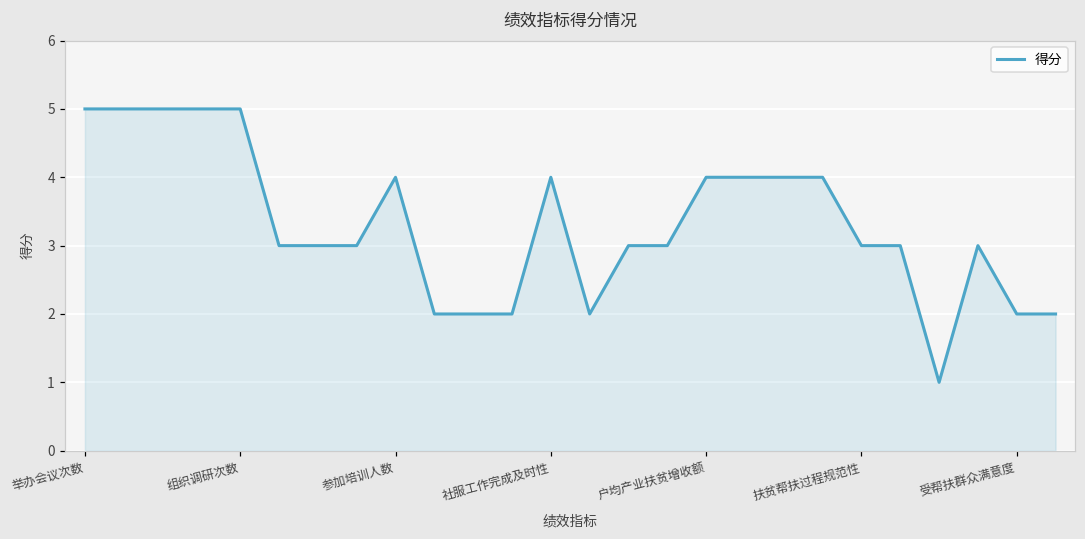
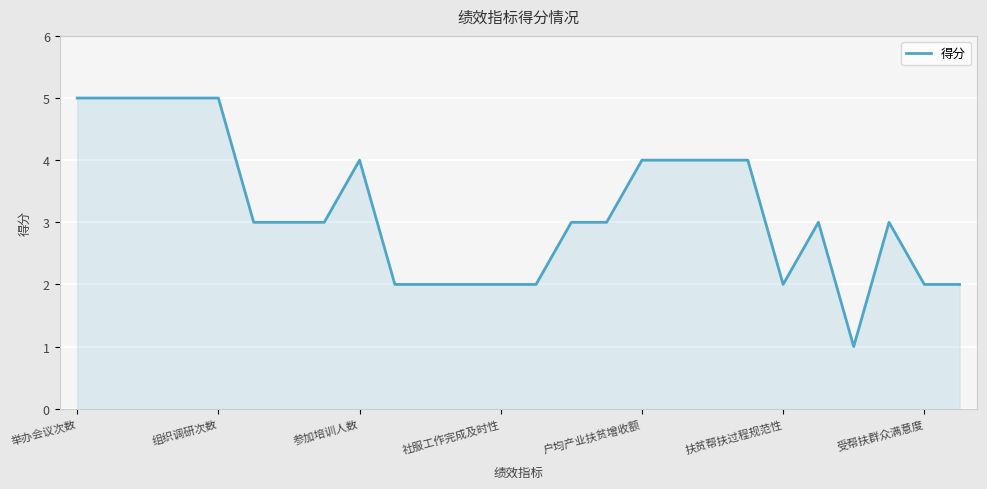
  {
    "举办会议次数": 5,
    "组织调研次数": 5,
    "参加培训人数": 4,
-   "社服工作完成及时性": 4,
+   "社服工作完成及时性": 2,
    "户均产业扶贫增收额": 4,
-   "扶贫帮扶过程规范性": 3,
+   "扶贫帮扶过程规范性": 2,
    "受帮扶群众满意度": 2
  }
